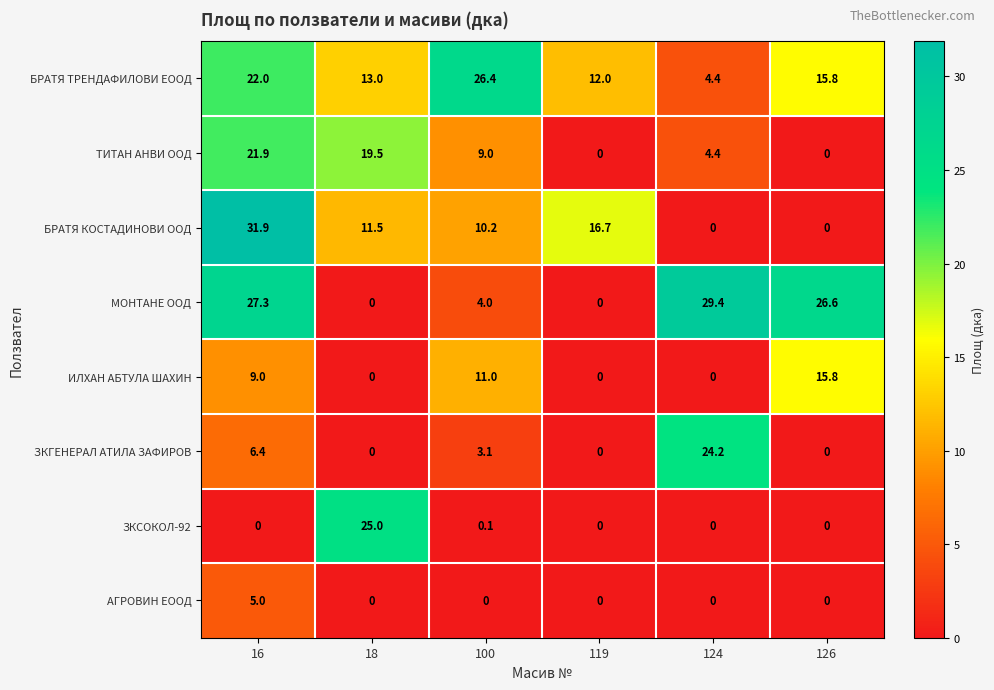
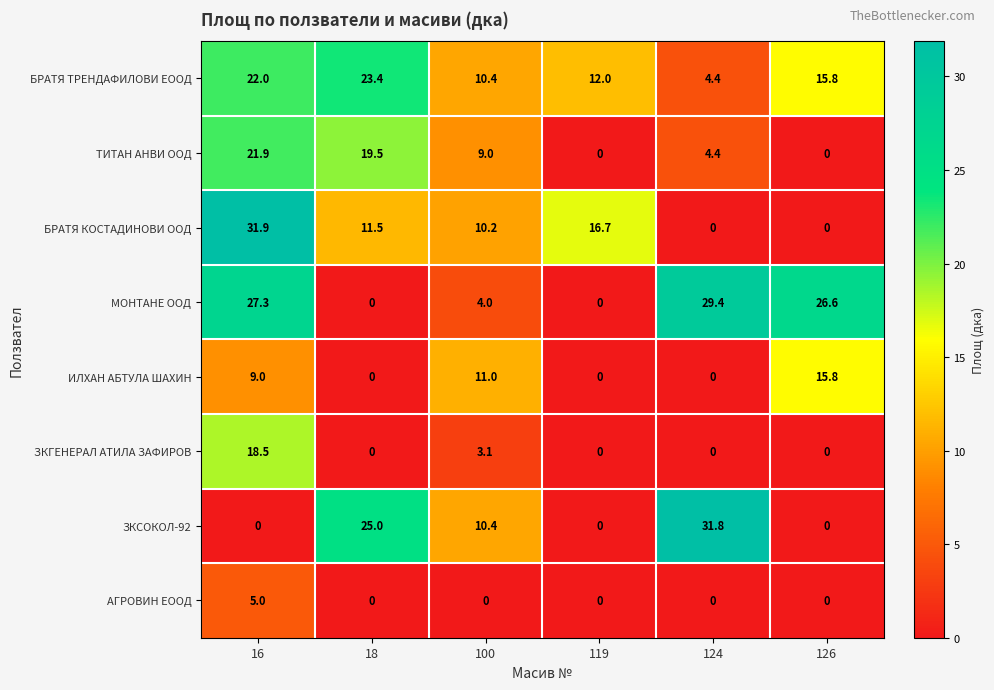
  {
    "БРАТЯ ТРЕНДАФИЛОВИ ЕООД": {
      "16": 22.0,
-     "18": 13.0,
-     "100": 26.4,
+     "18": 23.4,
+     "100": 10.4,
      "119": 12.0,
      "124": 4.4,
      "126": 15.8
    },
    "ТИТАН АНВИ ООД": {
      "16": 21.9,
      "18": 19.5,
      "100": 9.0,
      "119": 0,
      "124": 4.4,
      "126": 0
    },
    "БРАТЯ КОСТАДИНОВИ ООД": {
      "16": 31.9,
      "18": 11.5,
      "100": 10.2,
      "119": 16.7,
      "124": 0,
      "126": 0
    },
    "МОНТАНЕ ООД": {
      "16": 27.3,
      "18": 0,
      "100": 4.0,
      "119": 0,
      "124": 29.4,
      "126": 26.6
    },
    "ИЛХАН АБТУЛА ШАХИН": {
      "16": 9.0,
      "18": 0,
      "100": 11.0,
      "119": 0,
      "124": 0,
      "126": 15.8
    },
    "ЗКГЕНЕРАЛ АТИЛА ЗАФИРОВ": {
-     "16": 6.4,
+     "16": 18.5,
      "18": 0,
      "100": 3.1,
      "119": 0,
-     "124": 24.2,
+     "124": 0,
      "126": 0
    },
    "ЗКСОКОЛ-92": {
      "16": 0,
      "18": 25.0,
-     "100": 0.1,
+     "100": 10.4,
      "119": 0,
-     "124": 0,
+     "124": 31.8,
      "126": 0
    },
    "АГРОВИН ЕООД": {
      "16": 5.0,
      "18": 0,
      "100": 0,
      "119": 0,
      "124": 0,
      "126": 0
    }
  }
